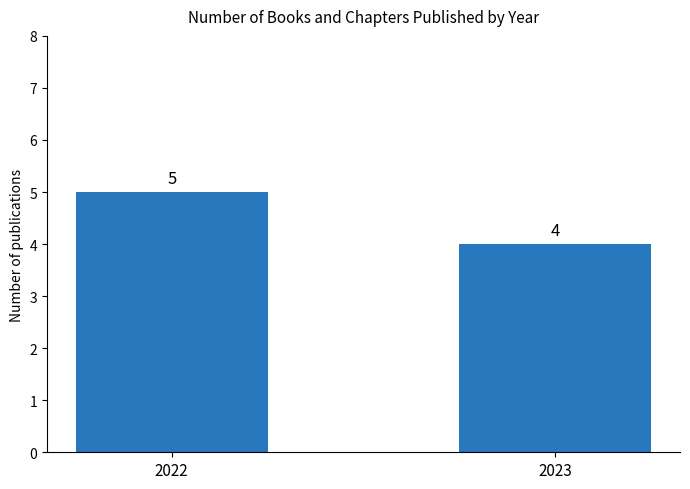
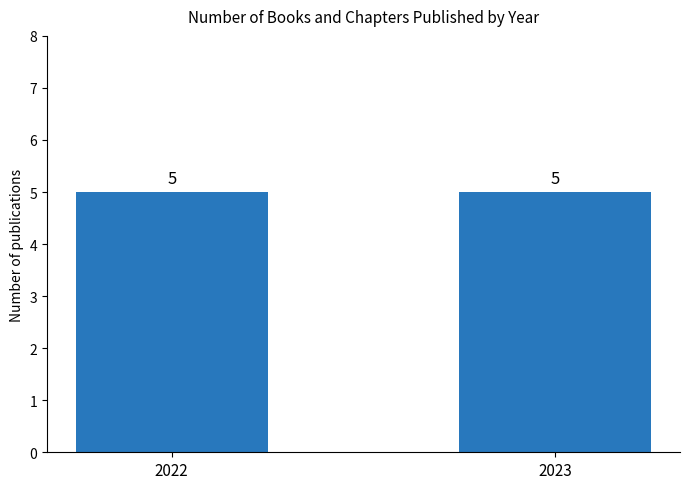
  {
    "2022": 5,
-   "2023": 4
+   "2023": 5
  }
